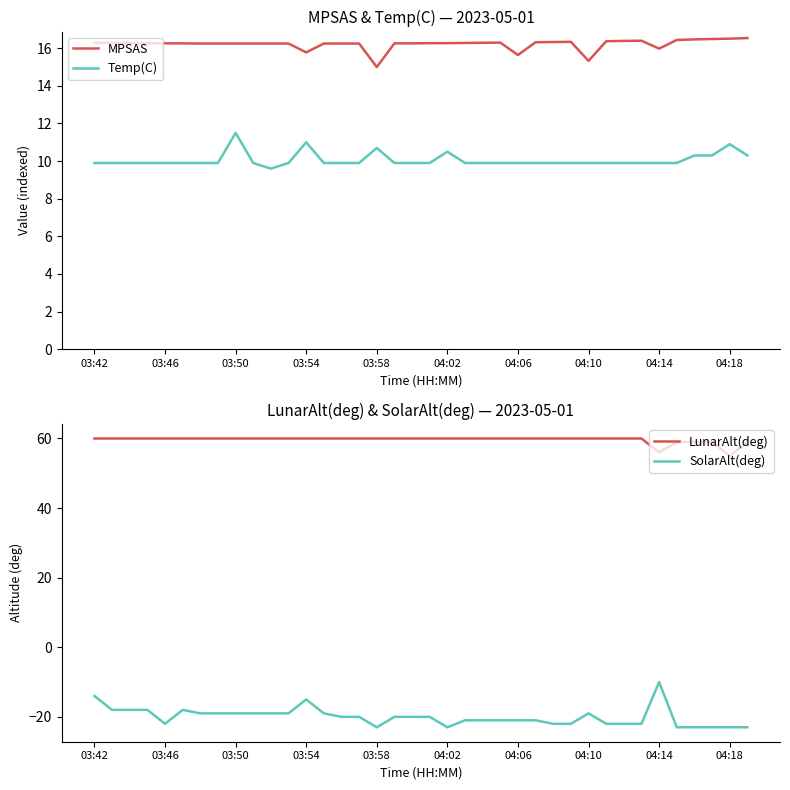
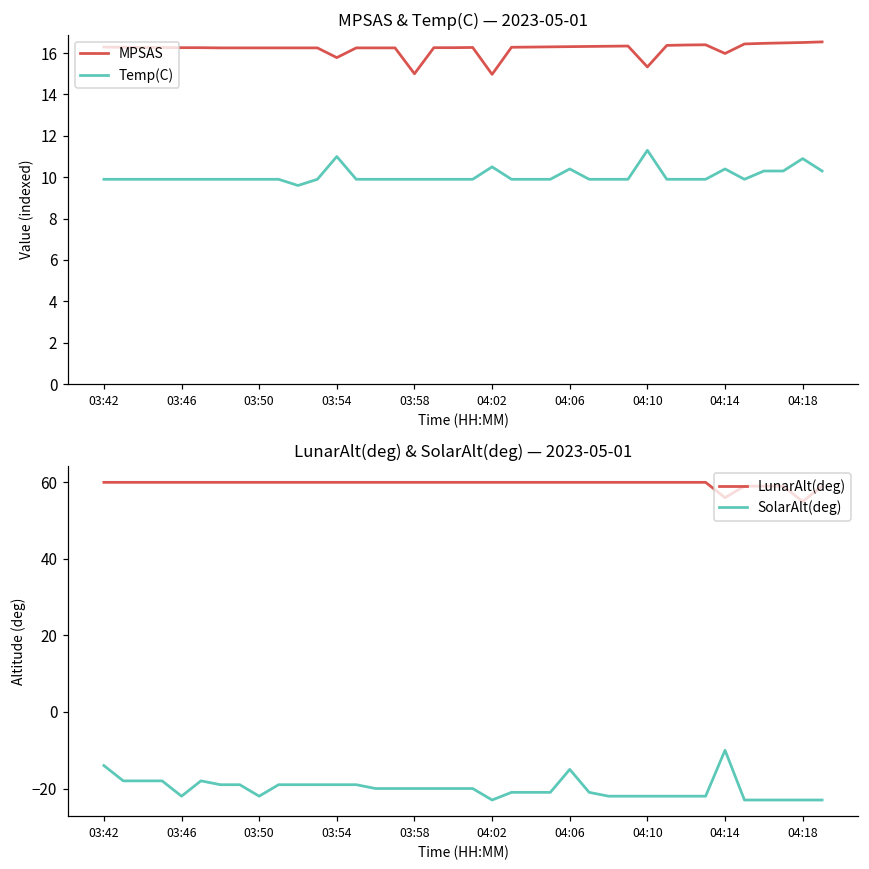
  {
    "MPSAS & Temp(C) — 2023-05-01": {
      "MPSAS": {
        "03:46": 16.3,
        "03:50": 16.3,
        "03:54": 15.8,
        "03:58": 15.0,
-       "04:02": 16.3,
-       "04:06": 15.6,
+       "04:02": 15.0,
+       "04:06": 16.3,
        "04:10": 15.3,
        "04:14": 16.0,
        "04:18": 16.5
      },
      "Temp(C)": {
        "03:42": 9.9,
        "03:46": 9.9,
-       "03:50": 11.5,
+       "03:50": 9.9,
        "03:54": 11.0,
-       "03:58": 10.7,
+       "03:58": 9.9,
        "04:02": 10.5,
-       "04:06": 9.9,
-       "04:10": 9.9,
-       "04:14": 9.9,
+       "04:06": 10.4,
+       "04:10": 11.3,
+       "04:14": 10.4,
        "04:18": 10.9
      }
    },
    "LunarAlt(deg) & SolarAlt(deg) — 2023-05-01": {
      "LunarAlt(deg)": {
        "03:42": 60,
        "03:46": 60,
        "03:50": 60,
        "03:54": 60,
        "03:58": 60,
        "04:02": 60,
        "04:06": 60,
        "04:10": 60
      },
      "SolarAlt(deg)": {
        "03:42": -14,
        "03:46": -22,
-       "03:50": -19,
-       "03:54": -15,
-       "03:58": -23,
+       "03:50": -22,
+       "03:54": -19,
+       "03:58": -20,
        "04:02": -23,
-       "04:06": -21,
-       "04:10": -19,
+       "04:06": -15,
+       "04:10": -22,
        "04:14": -10,
        "04:18": -23
      }
    }
  }
